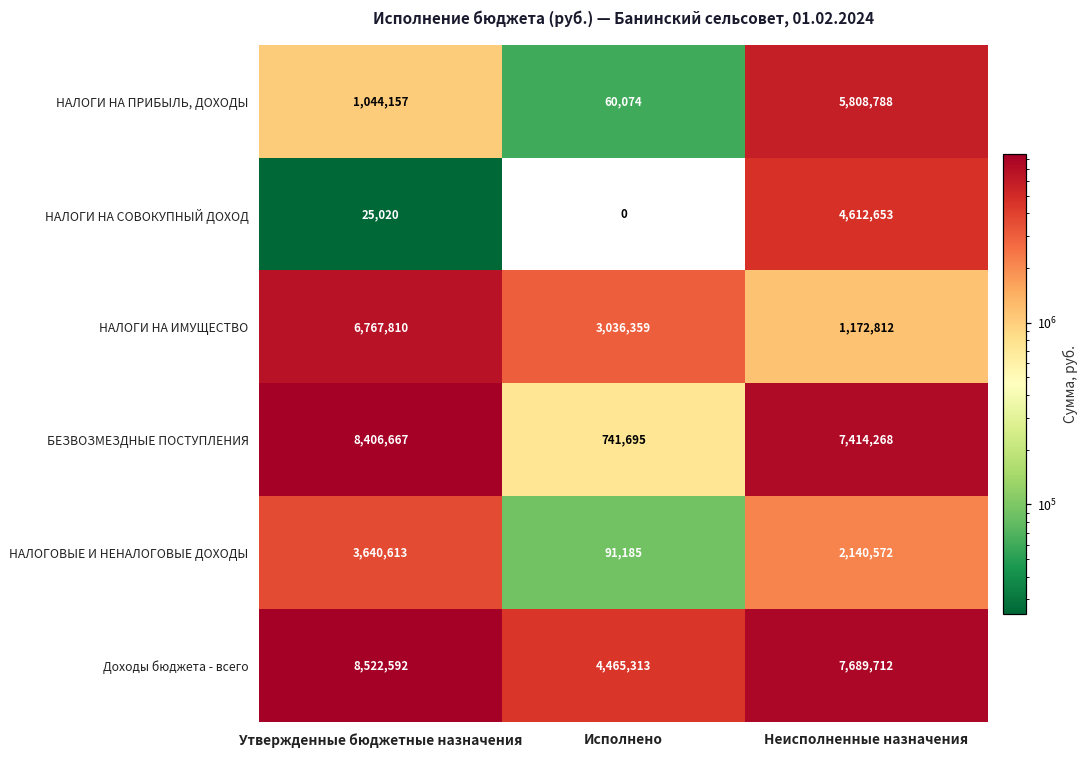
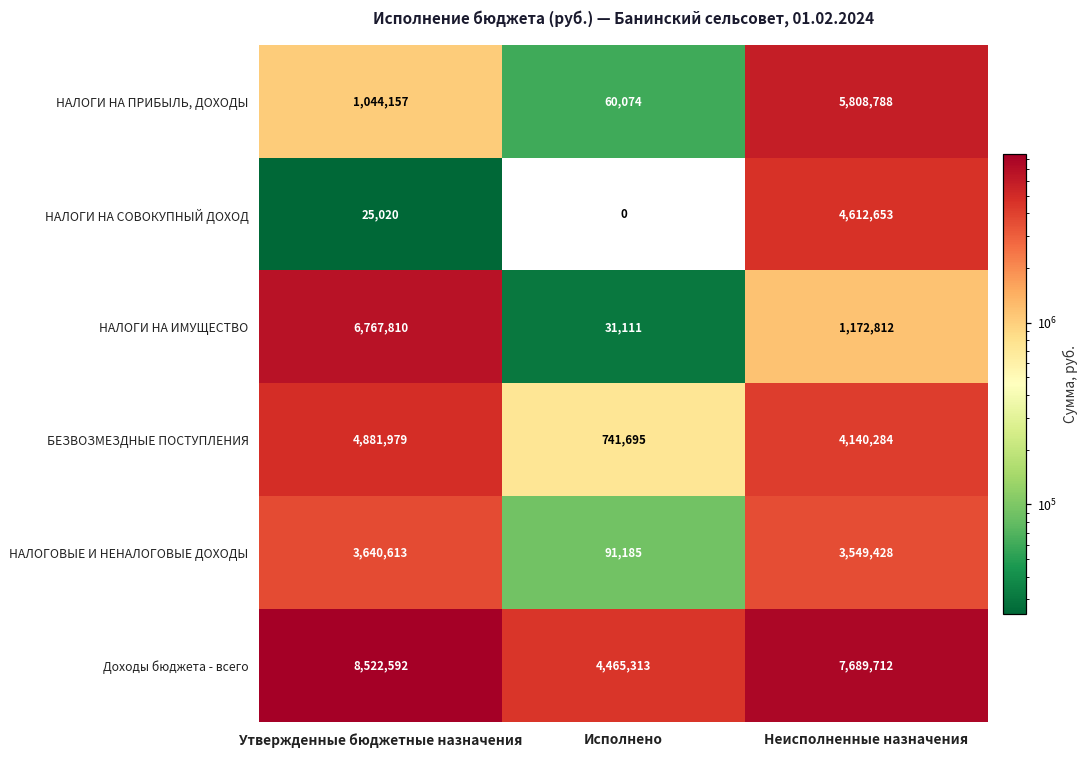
  {
    "НАЛОГИ НА ПРИБЫЛЬ, ДОХОДЫ": {
      "Утвержденные бюджетные назначения": "1,044,157",
      "Исполнено": "60,074",
      "Неисполненные назначения": "5,808,788"
    },
    "НАЛОГИ НА СОВОКУПНЫЙ ДОХОД": {
      "Утвержденные бюджетные назначения": "25,020",
      "Исполнено": "0",
      "Неисполненные назначения": "4,612,653"
    },
    "НАЛОГИ НА ИМУЩЕСТВО": {
      "Утвержденные бюджетные назначения": "6,767,810",
-     "Исполнено": "3,036,359",
+     "Исполнено": "31,111",
      "Неисполненные назначения": "1,172,812"
    },
    "БЕЗВОЗМЕЗДНЫЕ ПОСТУПЛЕНИЯ": {
-     "Утвержденные бюджетные назначения": "8,406,667",
+     "Утвержденные бюджетные назначения": "4,881,979",
      "Исполнено": "741,695",
-     "Неисполненные назначения": "7,414,268"
+     "Неисполненные назначения": "4,140,284"
    },
    "НАЛОГОВЫЕ И НЕНАЛОГОВЫЕ ДОХОДЫ": {
      "Утвержденные бюджетные назначения": "3,640,613",
      "Исполнено": "91,185",
-     "Неисполненные назначения": "2,140,572"
+     "Неисполненные назначения": "3,549,428"
    },
    "Доходы бюджета - всего": {
      "Утвержденные бюджетные назначения": "8,522,592",
      "Исполнено": "4,465,313",
      "Неисполненные назначения": "7,689,712"
    }
  }
